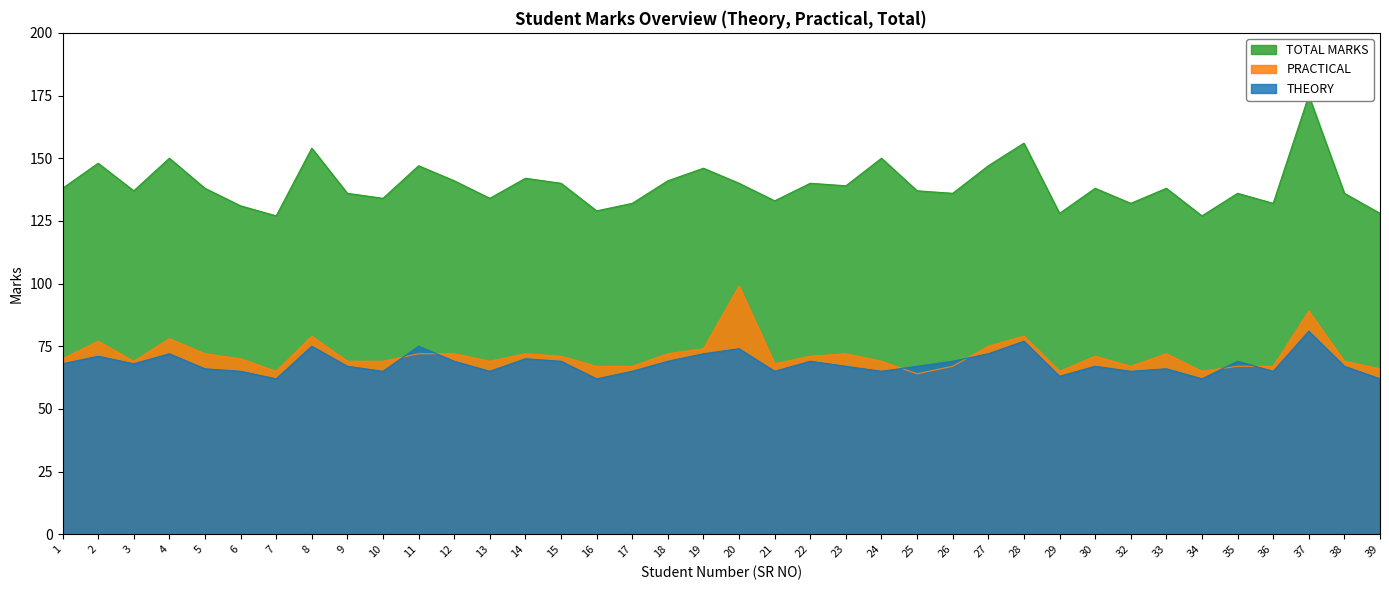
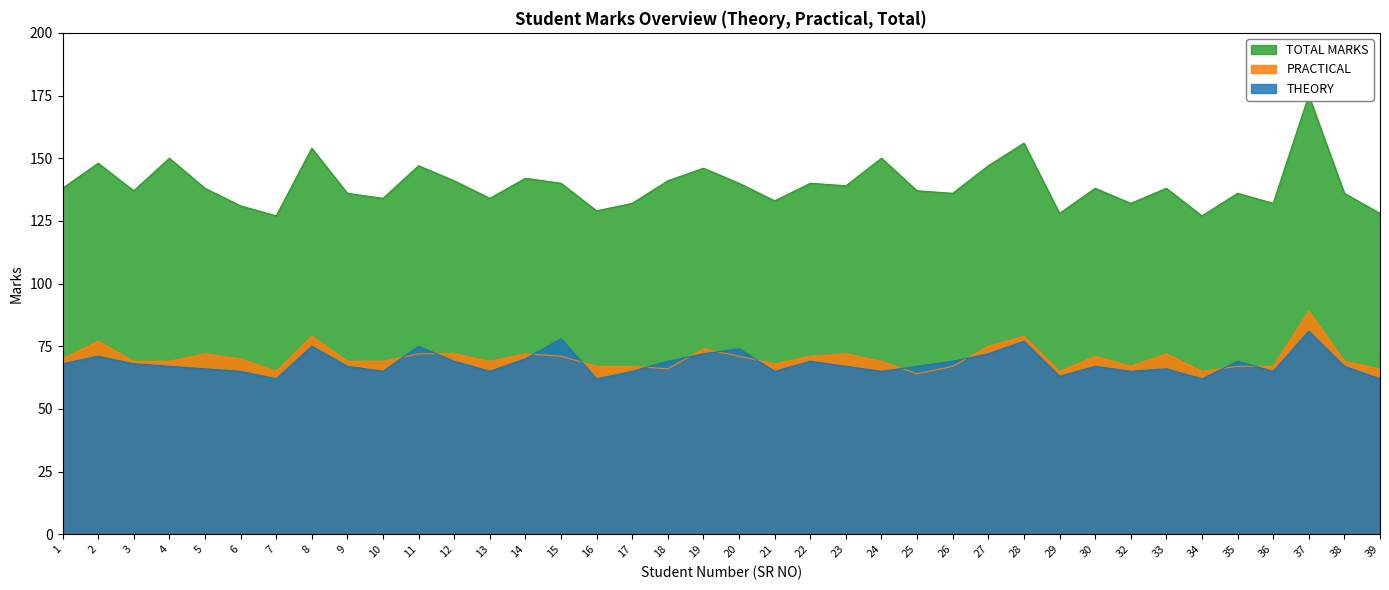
  {
    "TOTAL MARKS": {
      "1": 138,
      "2": 148,
      "3": 137,
      "4": 150,
      "5": 138,
      "6": 131,
      "7": 127,
      "8": 154,
      "9": 136,
      "10": 134,
      "11": 147,
      "12": 141,
      "13": 134,
      "14": 142,
      "15": 140,
      "16": 129,
      "17": 132,
      "18": 141,
      "19": 146,
      "20": 140,
      "21": 133,
      "22": 140,
      "23": 139,
      "24": 150,
      "25": 137,
      "26": 136,
      "27": 147,
      "28": 156,
      "29": 128,
      "30": 138,
      "32": 132,
      "33": 138,
      "34": 127,
      "35": 136,
      "36": 132,
      "38": 136,
      "39": 128
    },
    "PRACTICAL": {
      "1": 70,
      "2": 77,
-     "4": 78,
+     "4": 69,
      "5": 72,
      "6": 70,
      "7": 65,
      "8": 79,
      "9": 69,
      "10": 69,
      "11": 72,
      "12": 72,
      "13": 69,
      "14": 72,
      "15": 71,
      "16": 67,
      "17": 67,
-     "18": 72,
+     "18": 66,
      "19": 74,
-     "20": 99,
+     "20": 71,
      "21": 68,
      "22": 71,
      "23": 72,
      "24": 69,
      "25": 64,
      "26": 67,
      "27": 75,
      "28": 79,
      "29": 65,
      "30": 71,
      "32": 67,
      "33": 72,
      "34": 65,
      "35": 67,
      "36": 67,
      "37": 89,
      "38": 69,
      "39": 66
    },
    "THEORY": {
      "1": 68,
      "2": 71,
-     "4": 72,
+     "4": 67,
      "5": 66,
      "6": 65,
      "7": 62,
      "8": 75,
      "9": 67,
      "10": 65,
      "11": 75,
      "12": 69,
      "13": 65,
      "14": 70,
-     "15": 69,
+     "15": 78,
      "16": 62,
      "17": 65,
      "18": 69,
      "19": 72,
      "20": 74,
      "21": 65,
      "22": 69,
      "23": 67,
      "24": 65,
      "25": 67,
      "26": 69,
      "27": 72,
      "28": 77,
      "29": 63,
      "30": 67,
      "32": 65,
      "33": 66,
      "34": 62,
      "35": 69,
      "36": 65,
      "37": 81,
      "38": 67,
      "39": 62
    }
  }
